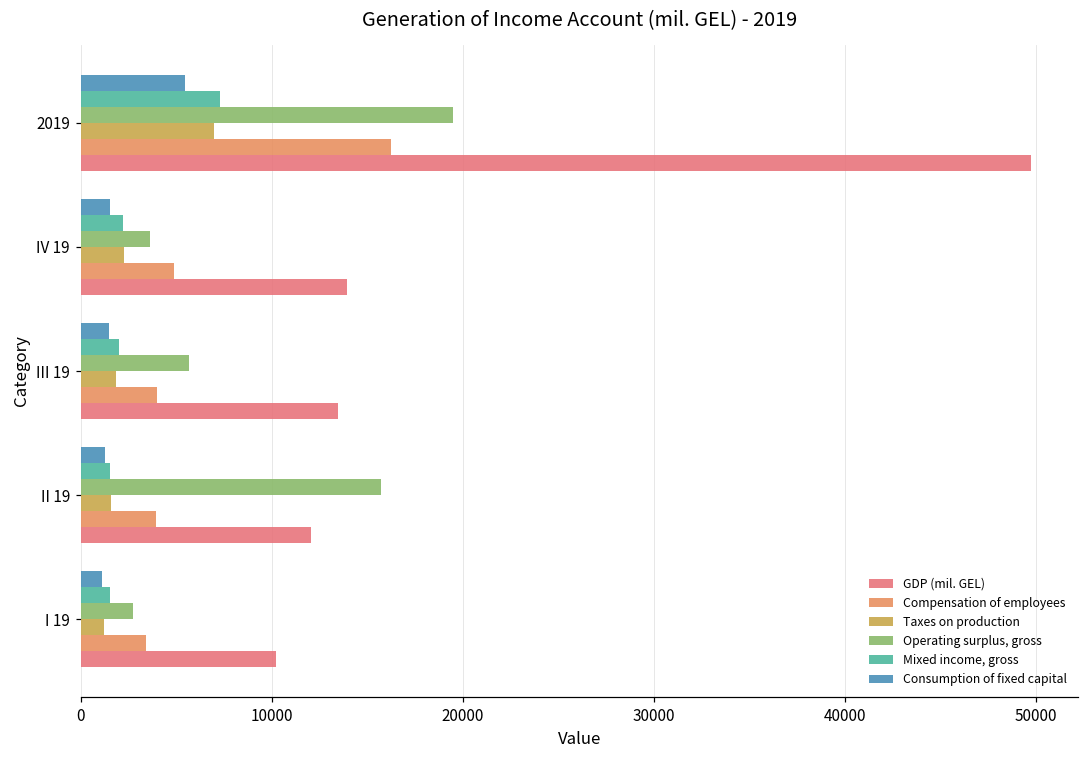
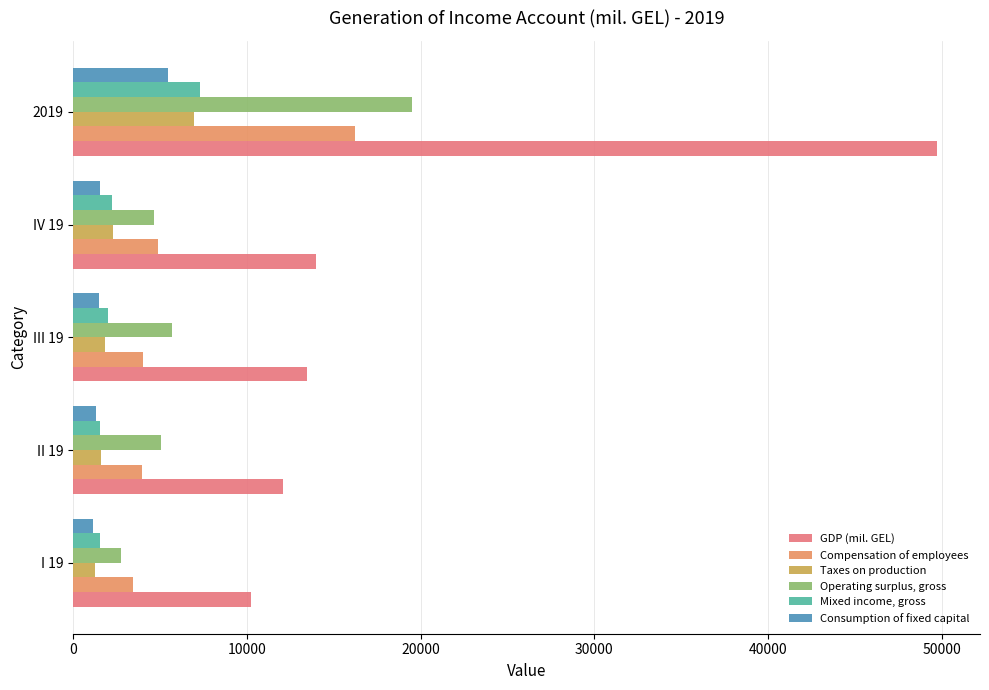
  {
    "Operating surplus, gross": {
      "2019": 19500,
-     "IV 19": 3700,
+     "IV 19": 4700,
      "III 19": 5700,
-     "II 19": 15700,
+     "II 19": 5100,
      "I 19": 2700
    }
  }
